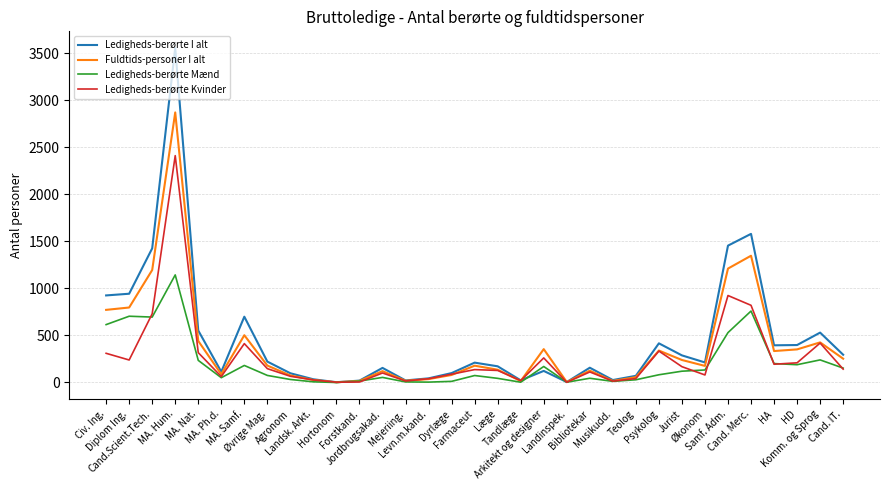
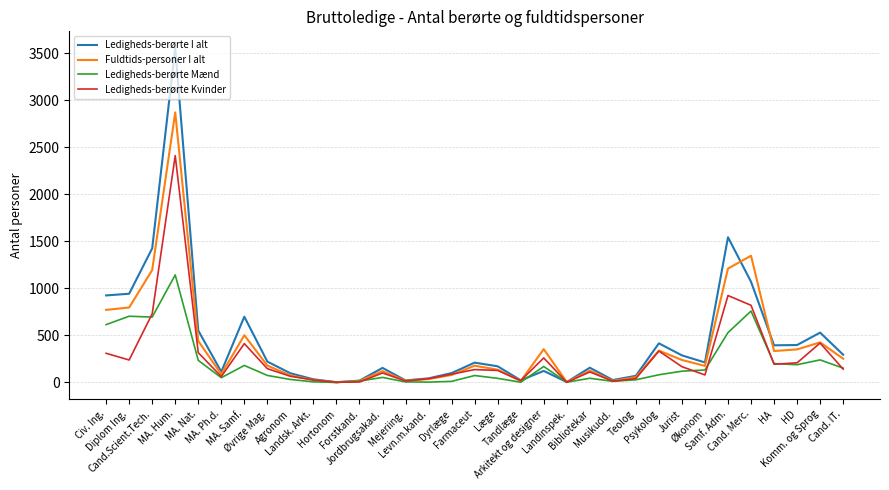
  {
    "Ledigheds-berørte I alt": {
      "Civ. Ing.": 900,
      "Diplom Ing.": 900,
      "Cand.Scient.Tech.": 1400,
      "MA. Nat.": 600,
      "MA. Samf.": 700,
      "Øvrige Mag.": 200,
      "Jordbrugsakad.": 200,
      "Farmaceut": 200,
      "Læge": 200,
      "Arkitekt og designer": 100,
      "Bibliotekar": 200,
      "Psykolog": 400,
      "Jurist": 300,
      "Økonom": 200,
-     "Samf. Adm.": 1450,
-     "Cand. Merc.": 1600,
+     "Samf. Adm.": 1540,
+     "Cand. Merc.": 1100,
      "HA": 400,
      "HD": 400,
      "Komm. og Sprog": 500,
      "Cand. IT.": 300
    },
    "Fuldtids-personer I alt": {
      "Civ. Ing.": 800,
      "Diplom Ing.": 800,
      "Cand.Scient.Tech.": 1200,
      "MA. Hum.": 2900,
      "MA. Nat.": 400,
      "MA. Samf.": 500,
      "Øvrige Mag.": 200,
      "Farmaceut": 200,
      "Arkitekt og designer": 400,
      "Jurist": 200,
      "Økonom": 200,
      "Samf. Adm.": 1200,
      "Cand. Merc.": 1300,
      "HA": 300,
      "HD": 400,
      "Cand. IT.": 300
    },
    "Ledigheds-berørte Mænd": {
      "Civ. Ing.": 600,
      "Diplom Ing.": 700,
      "Cand.Scient.Tech.": 700,
      "MA. Hum.": 1100,
      "MA. Nat.": 200,
      "MA. Samf.": 200,
      "Øvrige Mag.": 100,
      "Agronom": 0,
      "Jordbrugsakad.": 100,
      "Levn.m.kand.": 0,
      "Dyrlæge": 0,
      "Farmaceut": 100,
      "Læge": 0,
      "Arkitekt og designer": 200,
      "Bibliotekar": 0,
      "Psykolog": 100,
      "Jurist": 100,
      "Økonom": 100,
      "Samf. Adm.": 500,
      "Cand. Merc.": 800,
      "Komm. og Sprog": 200
    },
    "Ledigheds-berørte Kvinder": {
      "Civ. Ing.": 300,
      "Diplom Ing.": 200,
      "Cand.Scient.Tech.": 700,
      "MA. Hum.": 2400,
      "MA. Nat.": 300,
      "MA. Samf.": 400,
      "Øvrige Mag.": 100,
      "Farmaceut": 100,
      "Arkitekt og designer": 300,
      "Jurist": 200,
      "Økonom": 100,
      "Samf. Adm.": 900,
      "Cand. Merc.": 800
    }
  }
